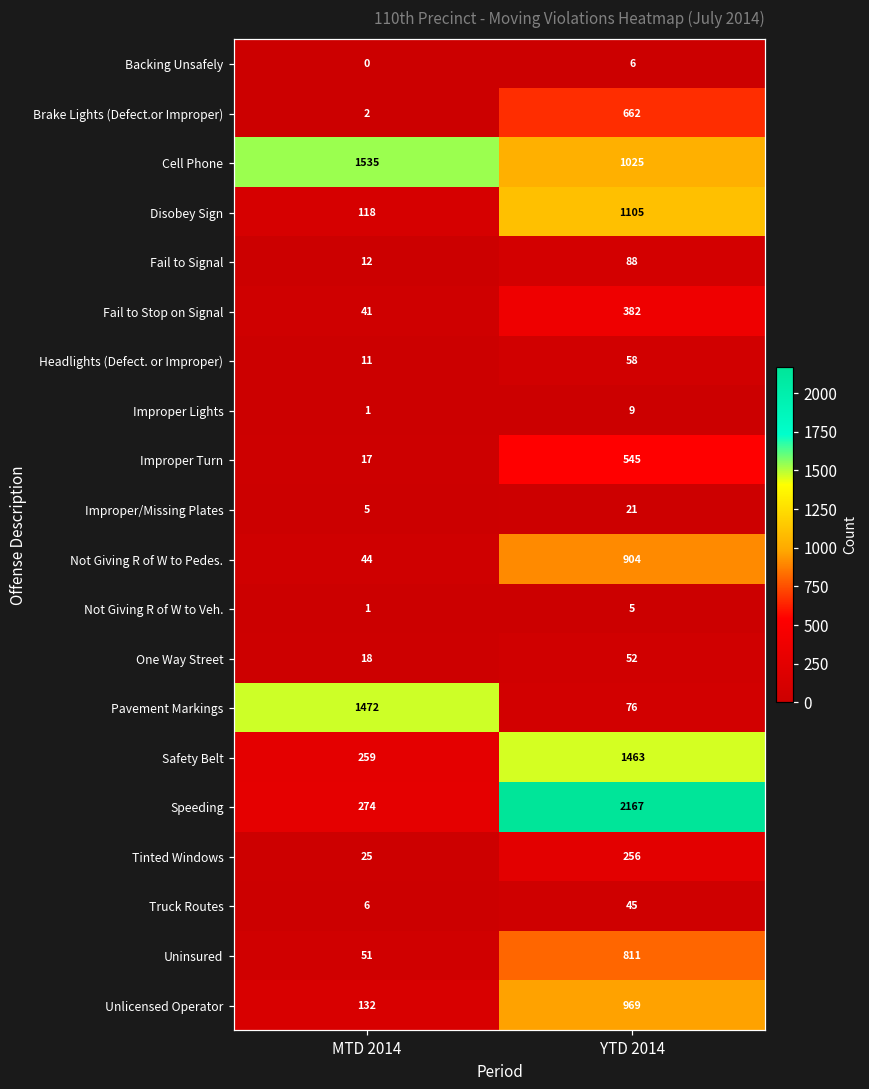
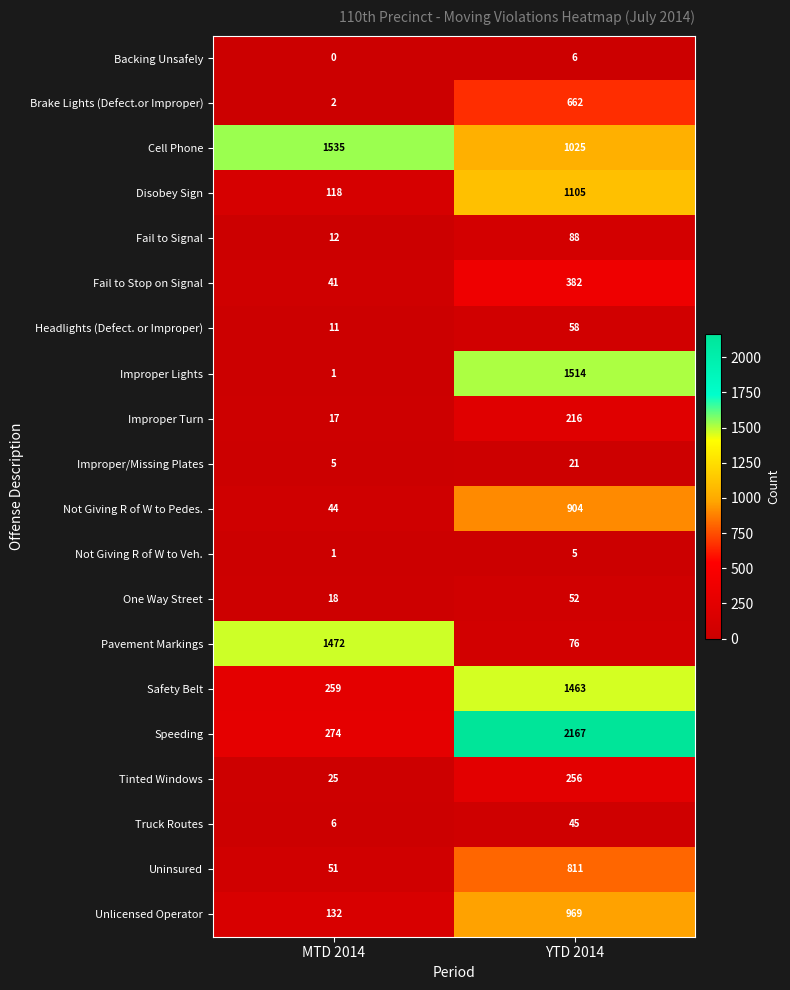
  {
    "Backing Unsafely": {
      "MTD 2014": 0,
      "YTD 2014": 6
    },
    "Brake Lights (Defect.or Improper)": {
      "MTD 2014": 2,
      "YTD 2014": 662
    },
    "Cell Phone": {
      "MTD 2014": 1535,
      "YTD 2014": 1025
    },
    "Disobey Sign": {
      "MTD 2014": 118,
      "YTD 2014": 1105
    },
    "Fail to Signal": {
      "MTD 2014": 12,
      "YTD 2014": 88
    },
    "Fail to Stop on Signal": {
      "MTD 2014": 41,
      "YTD 2014": 382
    },
    "Headlights (Defect. or Improper)": {
      "MTD 2014": 11,
      "YTD 2014": 58
    },
    "Improper Lights": {
      "MTD 2014": 1,
-     "YTD 2014": 9
+     "YTD 2014": 1514
    },
    "Improper Turn": {
      "MTD 2014": 17,
-     "YTD 2014": 545
+     "YTD 2014": 216
    },
    "Improper/Missing Plates": {
      "MTD 2014": 5,
      "YTD 2014": 21
    },
    "Not Giving R of W to Pedes.": {
      "MTD 2014": 44,
      "YTD 2014": 904
    },
    "Not Giving R of W to Veh.": {
      "MTD 2014": 1,
      "YTD 2014": 5
    },
    "One Way Street": {
      "MTD 2014": 18,
      "YTD 2014": 52
    },
    "Pavement Markings": {
      "MTD 2014": 1472,
      "YTD 2014": 76
    },
    "Safety Belt": {
      "MTD 2014": 259,
      "YTD 2014": 1463
    },
    "Speeding": {
      "MTD 2014": 274,
      "YTD 2014": 2167
    },
    "Tinted Windows": {
      "MTD 2014": 25,
      "YTD 2014": 256
    },
    "Truck Routes": {
      "MTD 2014": 6,
      "YTD 2014": 45
    },
    "Uninsured": {
      "MTD 2014": 51,
      "YTD 2014": 811
    },
    "Unlicensed Operator": {
      "MTD 2014": 132,
      "YTD 2014": 969
    }
  }
